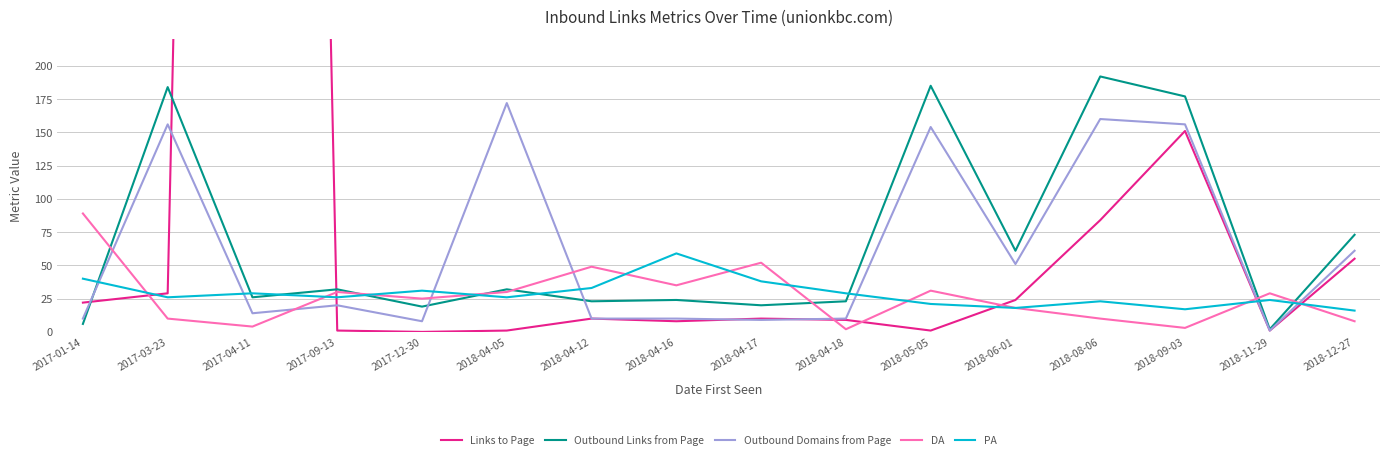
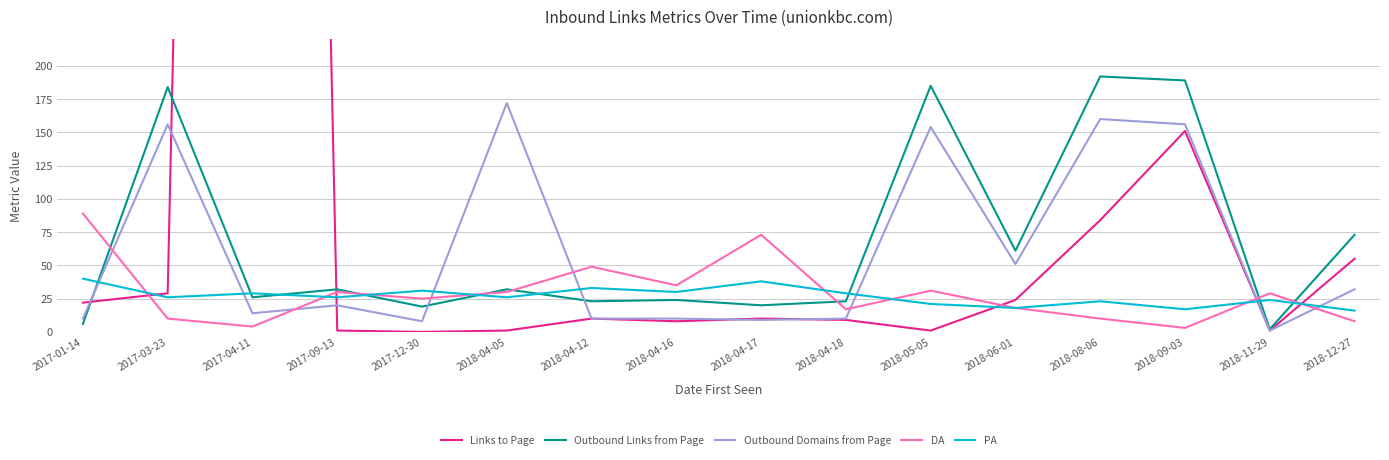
  {
    "Links to Page": {
      "2017-01-14": 22,
      "2017-03-23": 29,
      "2017-09-13": 1,
      "2017-12-30": 0,
      "2018-04-05": 1,
      "2018-04-16": 8,
      "2018-05-05": 1,
      "2018-06-01": 24,
      "2018-08-06": 84,
      "2018-09-03": 151,
      "2018-12-27": 55
    },
    "Outbound Links from Page": {
      "2017-01-14": 6,
      "2017-03-23": 184,
      "2017-04-11": 26,
      "2017-09-13": 32,
      "2017-12-30": 19,
      "2018-04-05": 32,
      "2018-04-12": 23,
      "2018-04-16": 24,
      "2018-04-17": 20,
      "2018-04-18": 23,
      "2018-05-05": 185,
      "2018-06-01": 61,
      "2018-08-06": 192,
-     "2018-09-03": 177,
+     "2018-09-03": 189,
      "2018-12-27": 73
    },
    "Outbound Domains from Page": {
      "2017-01-14": 10,
      "2017-03-23": 156,
      "2017-04-11": 14,
      "2017-09-13": 20,
      "2017-12-30": 8,
      "2018-04-05": 172,
      "2018-04-16": 10,
      "2018-05-05": 154,
      "2018-06-01": 51,
      "2018-08-06": 160,
      "2018-09-03": 156,
-     "2018-12-27": 61
+     "2018-12-27": 32
    },
    "DA": {
      "2017-01-14": 89,
      "2017-03-23": 10,
      "2017-04-11": 4,
      "2017-09-13": 30,
      "2017-12-30": 25,
      "2018-04-05": 30,
      "2018-04-12": 49,
      "2018-04-16": 35,
-     "2018-04-17": 52,
-     "2018-04-18": 2,
+     "2018-04-17": 73,
+     "2018-04-18": 17,
      "2018-05-05": 31,
      "2018-08-06": 10,
      "2018-09-03": 3,
      "2018-11-29": 29,
      "2018-12-27": 8
    },
    "PA": {
      "2017-01-14": 40,
      "2017-03-23": 26,
      "2017-04-11": 29,
      "2017-09-13": 26,
      "2017-12-30": 31,
      "2018-04-05": 26,
      "2018-04-12": 33,
-     "2018-04-16": 59,
+     "2018-04-16": 30,
      "2018-04-17": 38,
      "2018-04-18": 29,
      "2018-05-05": 21,
      "2018-08-06": 23,
      "2018-09-03": 17,
      "2018-11-29": 24,
      "2018-12-27": 16
    }
  }
